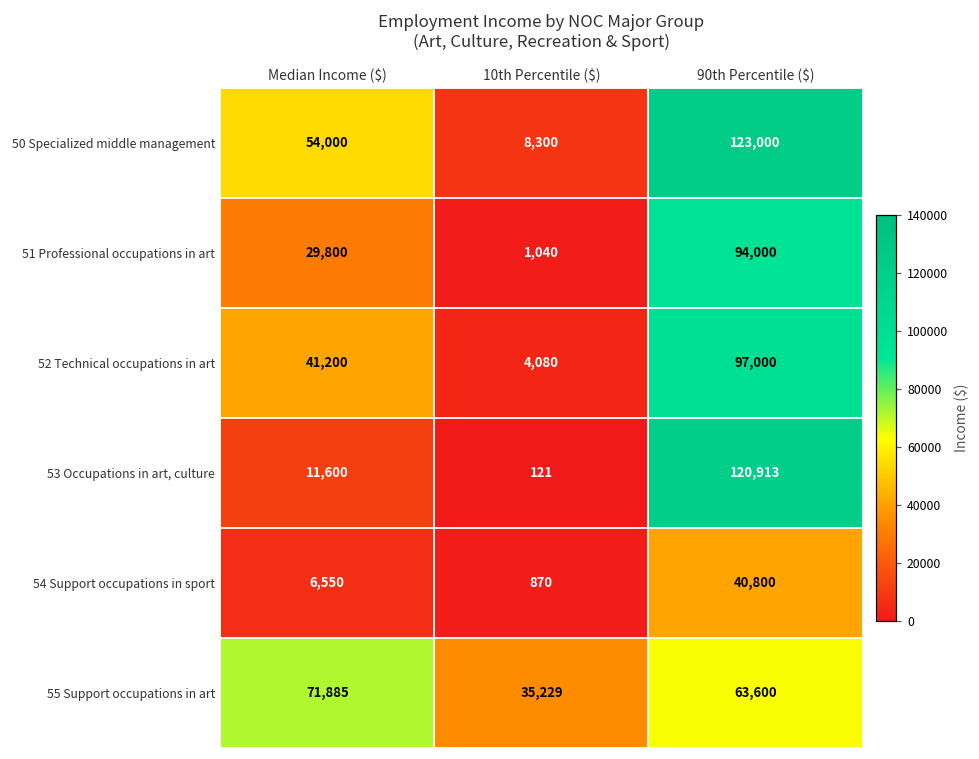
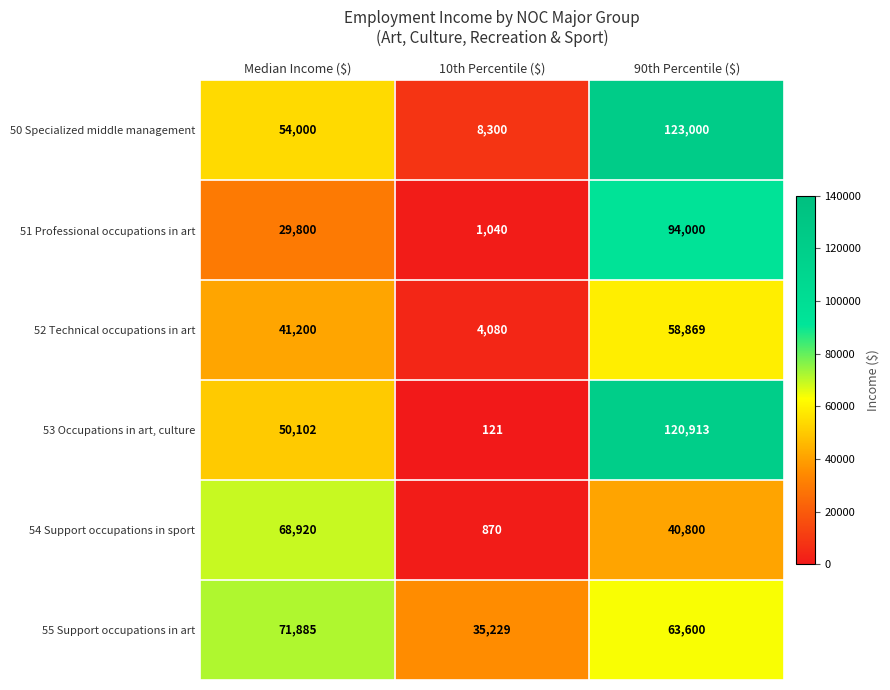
  {
    "50 Specialized middle management": {
      "Median Income ($)": "54,000",
      "10th Percentile ($)": "8,300",
      "90th Percentile ($)": "123,000"
    },
    "51 Professional occupations in art": {
      "Median Income ($)": "29,800",
      "10th Percentile ($)": "1,040",
      "90th Percentile ($)": "94,000"
    },
    "52 Technical occupations in art": {
      "Median Income ($)": "41,200",
      "10th Percentile ($)": "4,080",
-     "90th Percentile ($)": "97,000"
+     "90th Percentile ($)": "58,869"
    },
    "53 Occupations in art, culture": {
-     "Median Income ($)": "11,600",
+     "Median Income ($)": "50,102",
      "10th Percentile ($)": "121",
      "90th Percentile ($)": "120,913"
    },
    "54 Support occupations in sport": {
-     "Median Income ($)": "6,550",
+     "Median Income ($)": "68,920",
      "10th Percentile ($)": "870",
      "90th Percentile ($)": "40,800"
    },
    "55 Support occupations in art": {
      "Median Income ($)": "71,885",
      "10th Percentile ($)": "35,229",
      "90th Percentile ($)": "63,600"
    }
  }
